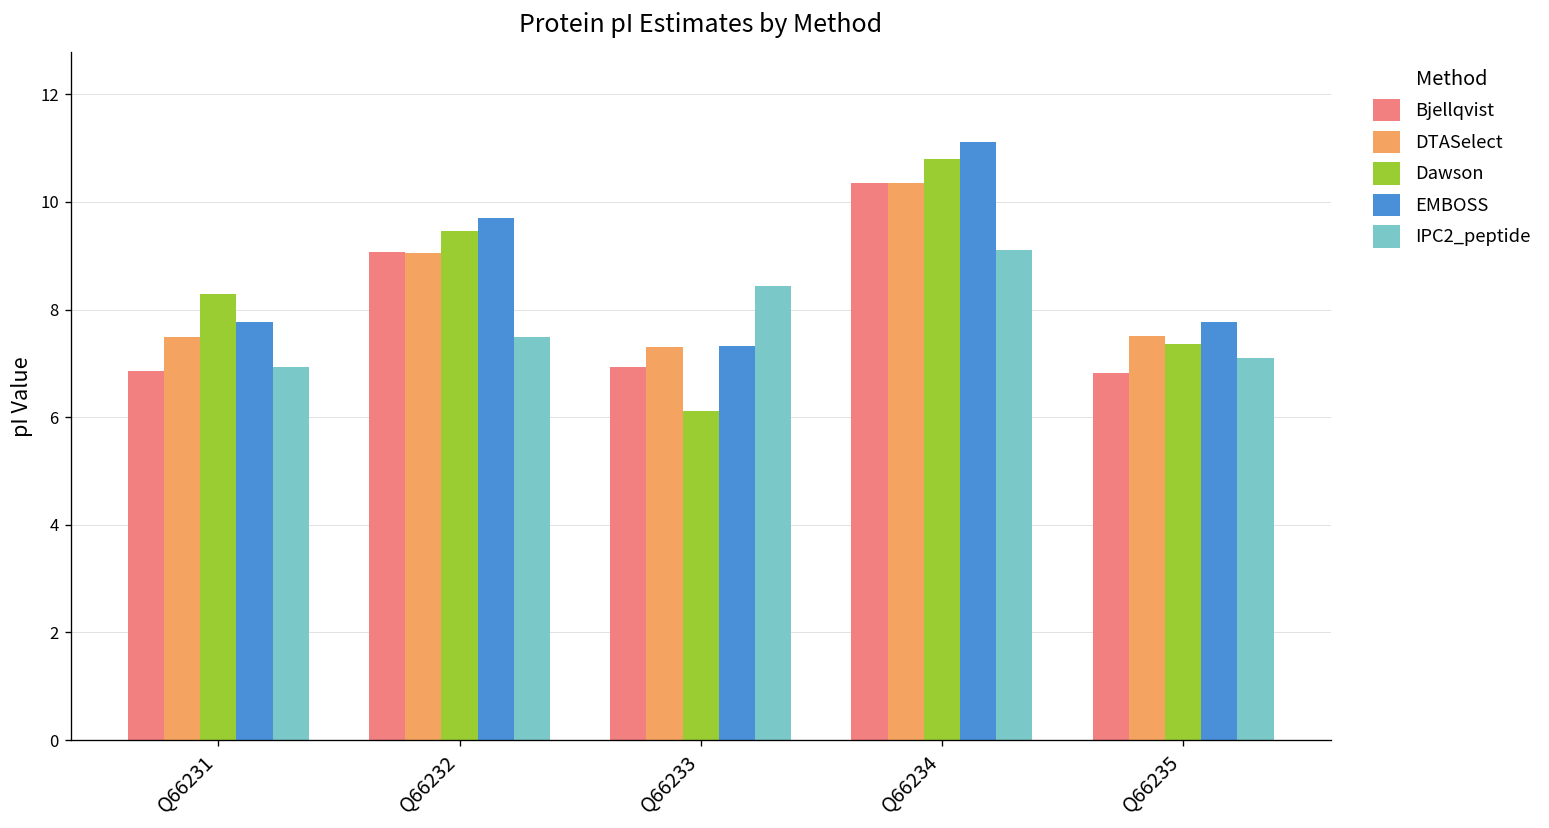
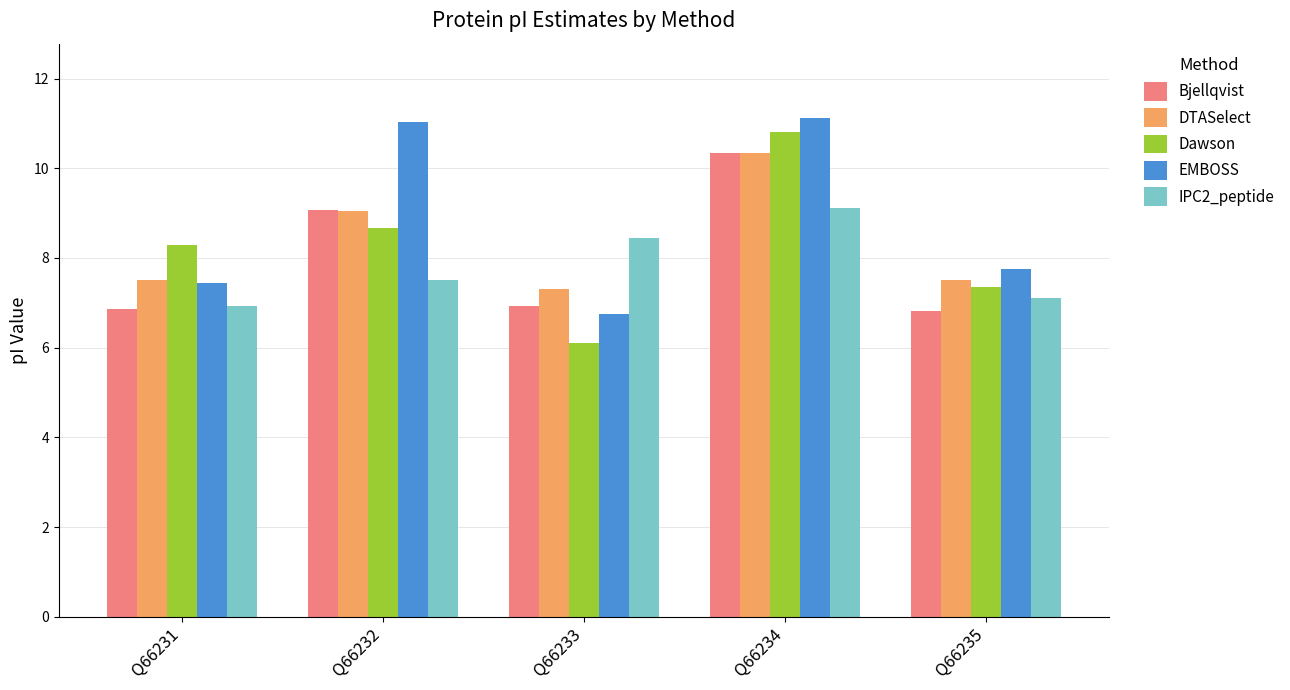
  {
    "Dawson": {
      "Q66231": 8.3,
-     "Q66232": 9.5,
+     "Q66232": 8.7,
      "Q66233": 6.1,
      "Q66234": 10.8,
      "Q66235": 7.4
    },
    "EMBOSS": {
-     "Q66231": 7.8,
-     "Q66232": 9.7,
-     "Q66233": 7.3,
+     "Q66231": 7.4,
+     "Q66232": 11.0,
+     "Q66233": 6.7,
      "Q66234": 11.1,
      "Q66235": 7.8
    },
    "IPC2_peptide": {
      "Q66231": 6.9,
      "Q66232": 7.5,
      "Q66233": 8.4,
      "Q66234": 9.1,
      "Q66235": 7.1
    }
  }
